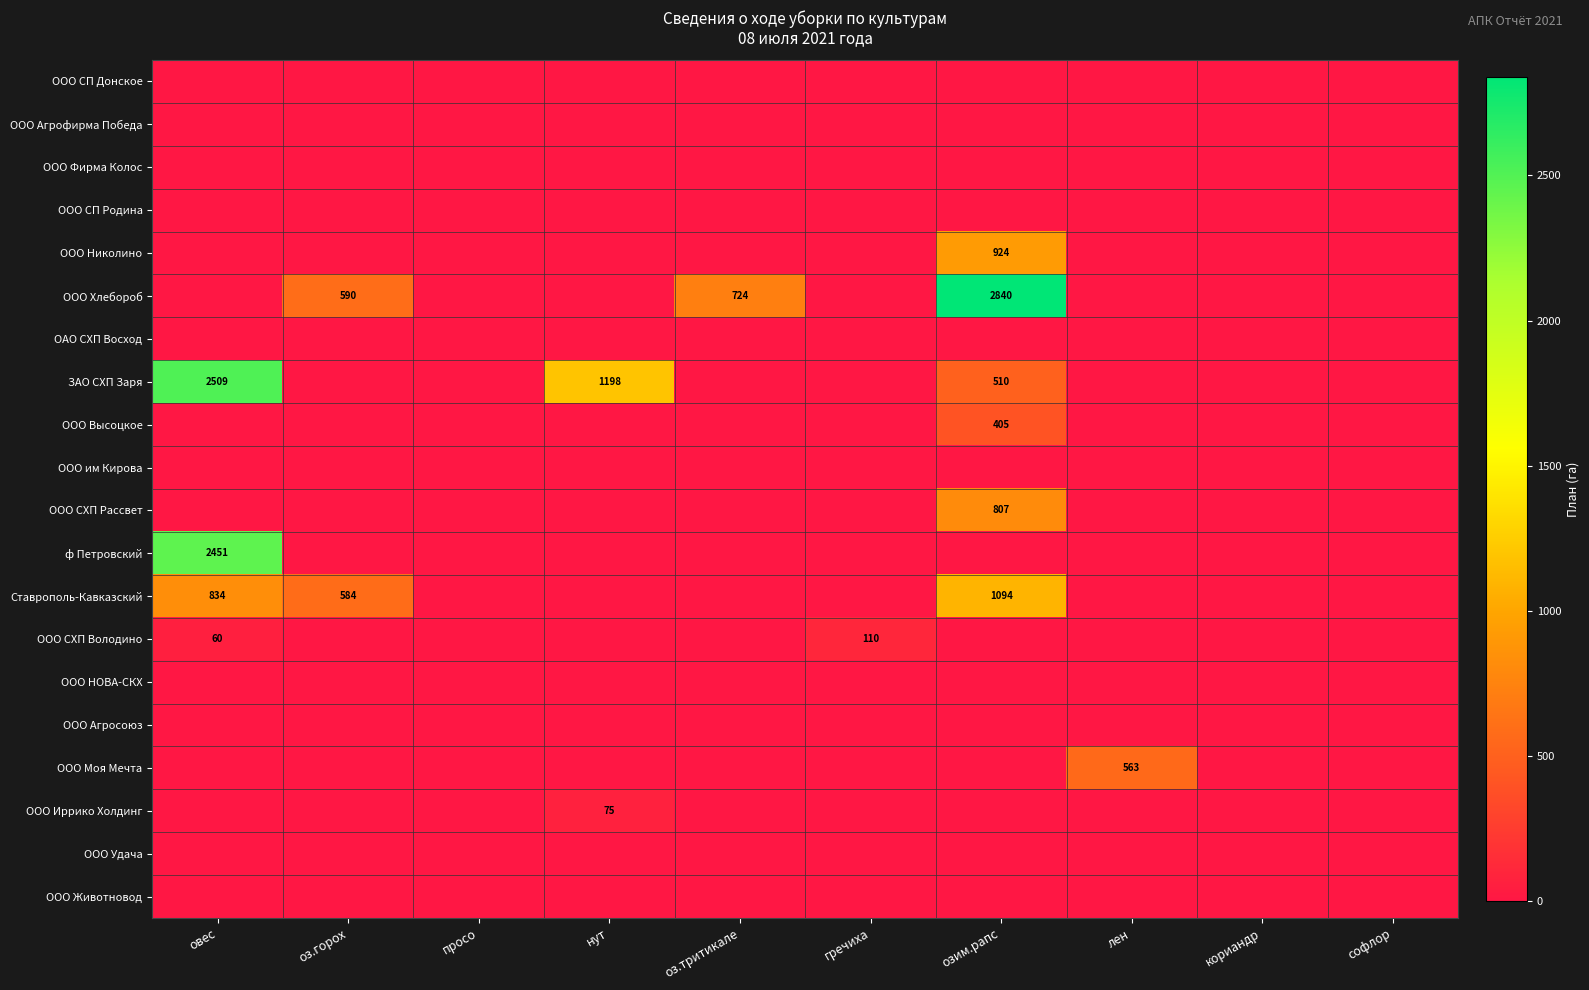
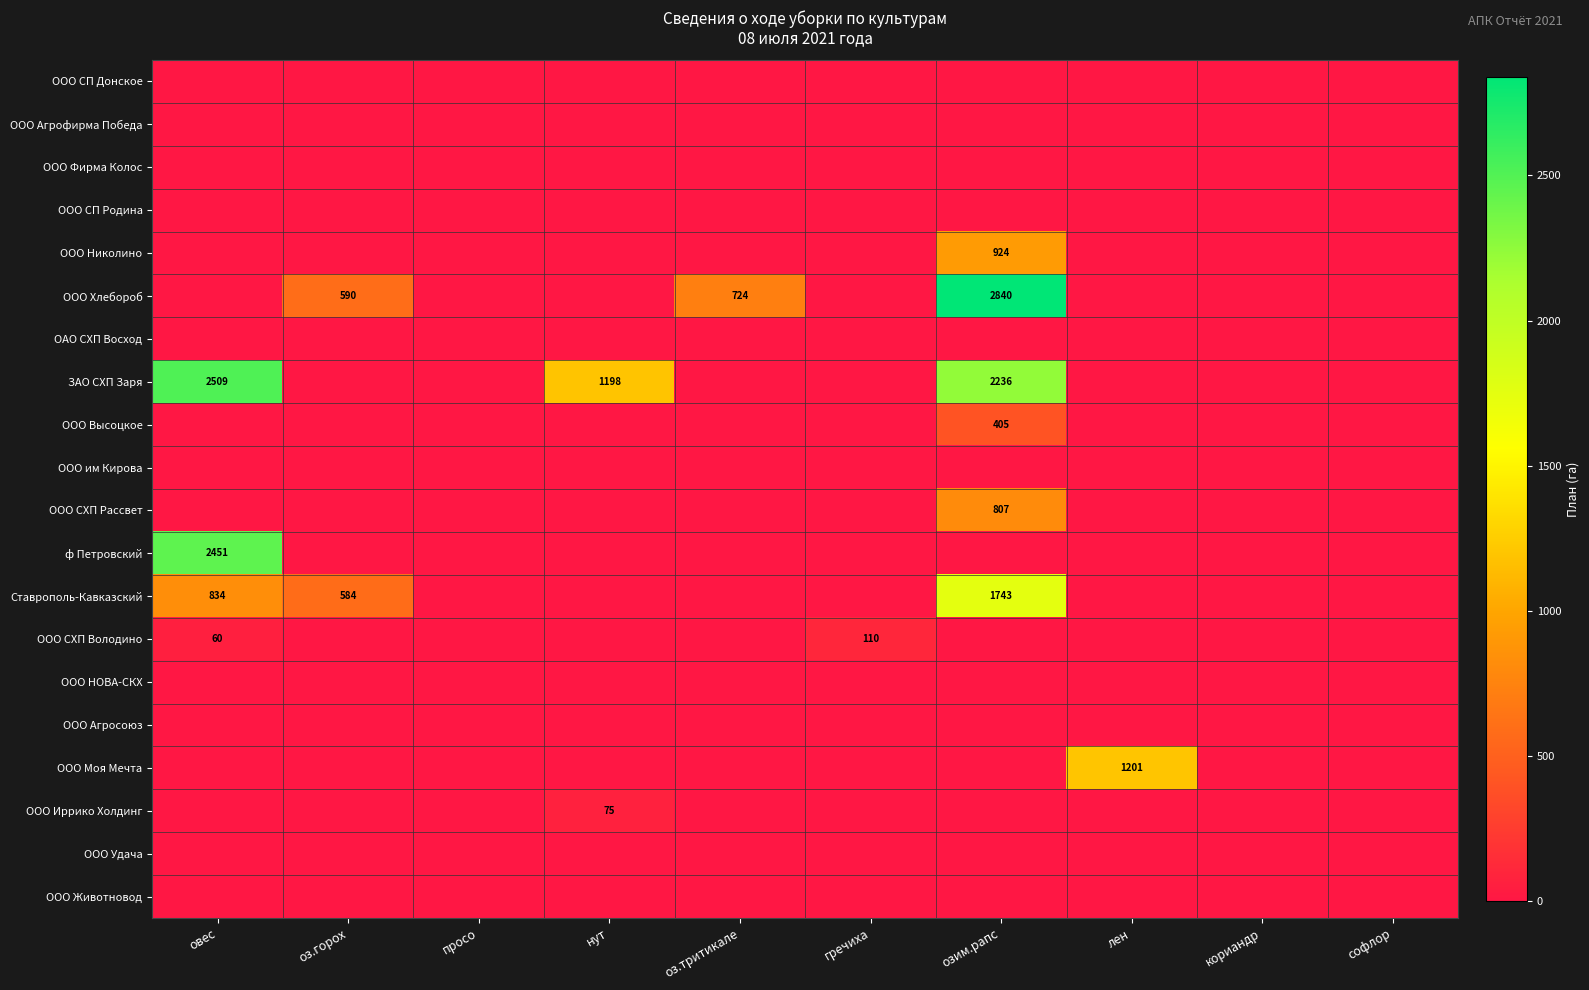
  {
    "ООО Николино": {
      "озим.рапс": 924
    },
    "ООО Хлебороб": {
      "оз.горох": 590,
      "оз.тритикале": 724,
      "озим.рапс": 2840
    },
    "ЗАО СХП Заря": {
      "овес": 2509,
      "нут": 1198,
-     "озим.рапс": 510
+     "озим.рапс": 2236
    },
    "ООО Высоцкое": {
      "озим.рапс": 405
    },
    "ООО СХП Рассвет": {
      "озим.рапс": 807
    },
    "ф Петровский": {
      "овес": 2451
    },
    "Ставрополь-Кавказский": {
      "овес": 834,
      "оз.горох": 584,
-     "озим.рапс": 1094
+     "озим.рапс": 1743
    },
    "ООО СХП Володино": {
      "овес": 60,
      "гречиха": 110
    },
    "ООО Моя Мечта": {
-     "лен": 563
+     "лен": 1201
    },
    "ООО Иррико Холдинг": {
      "нут": 75
    }
  }
